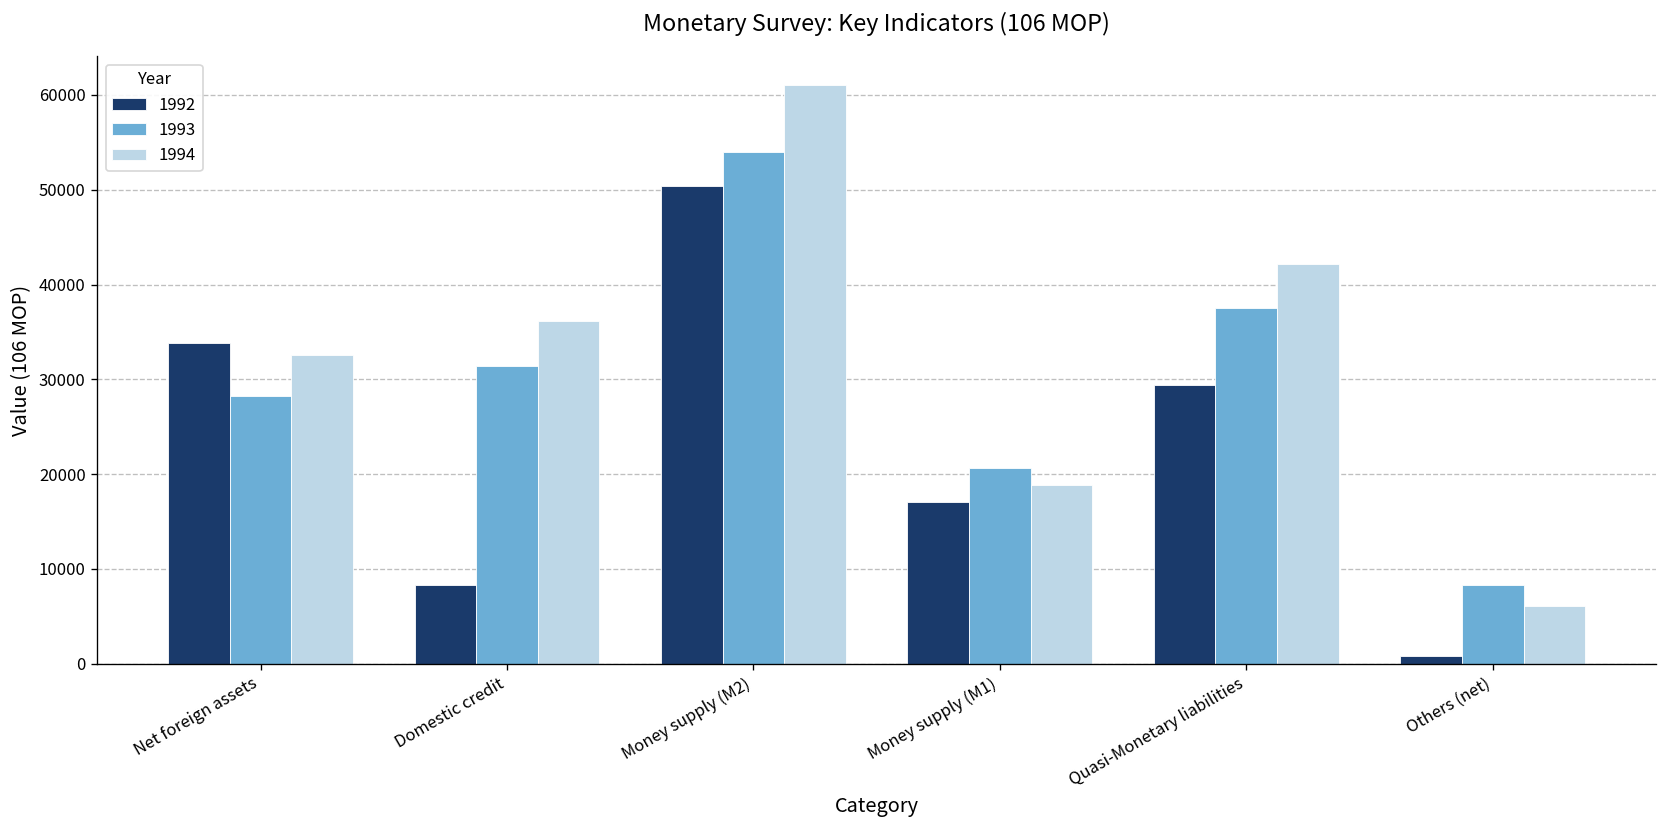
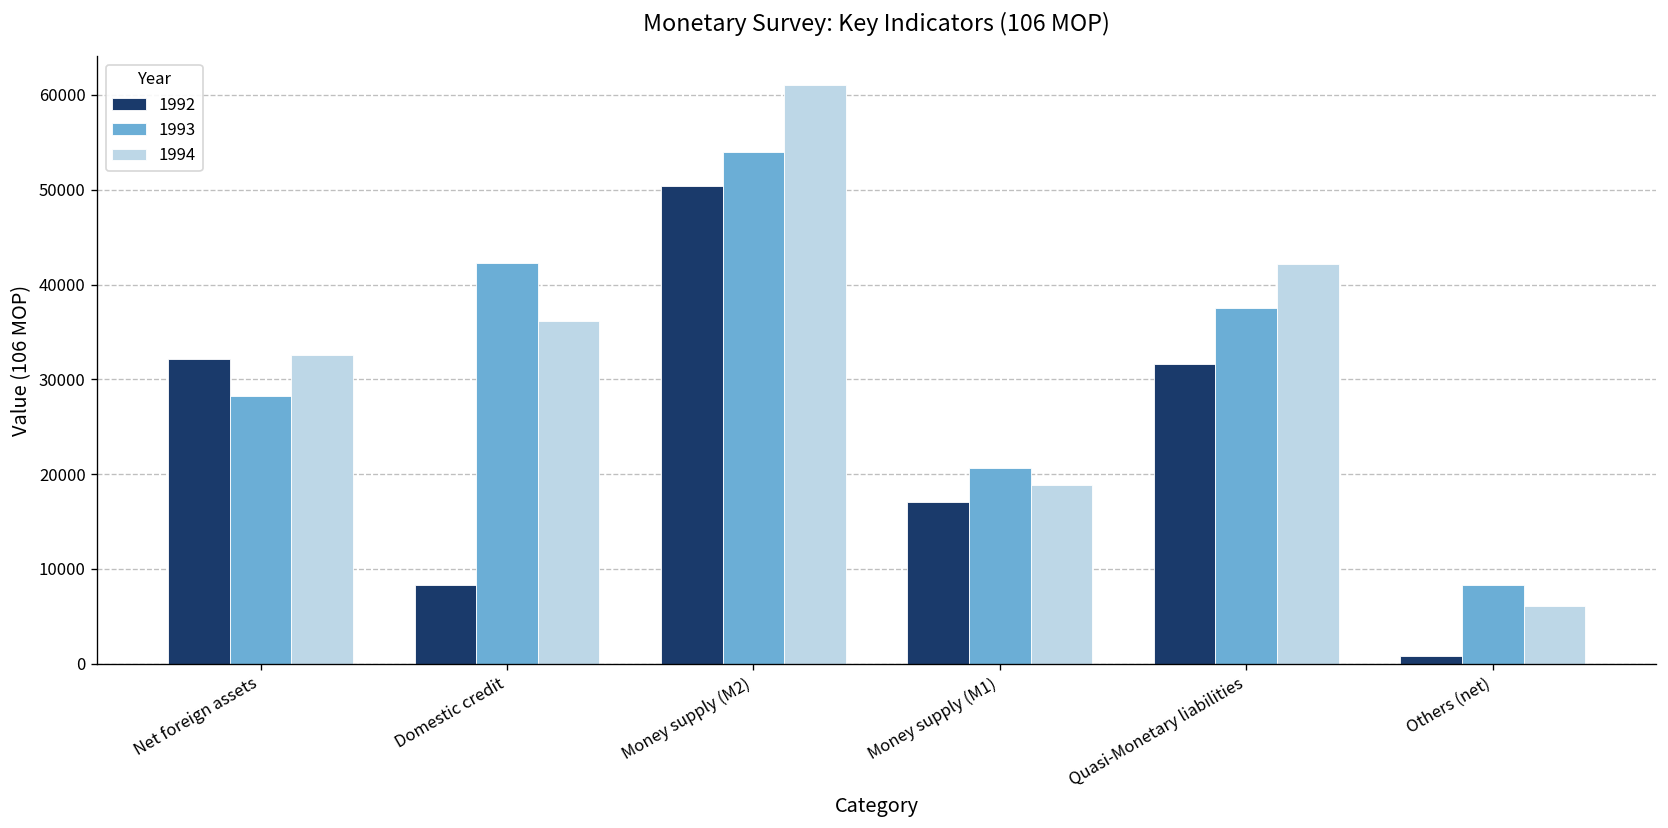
  {
    "1992": {
-     "Net foreign assets": 34000,
+     "Net foreign assets": 32000,
      "Domestic credit": 8000,
      "Money supply (M2)": 50000,
      "Money supply (M1)": 17000,
-     "Quasi-Monetary liabilities": 29000,
+     "Quasi-Monetary liabilities": 32000,
      "Others (net)": 1000
    },
    "1993": {
      "Net foreign assets": 28000,
-     "Domestic credit": 31000,
+     "Domestic credit": 42000,
      "Money supply (M2)": 54000,
      "Money supply (M1)": 21000,
      "Quasi-Monetary liabilities": 37000,
      "Others (net)": 8000
    },
    "1994": {
      "Net foreign assets": 33000,
      "Domestic credit": 36000,
      "Money supply (M2)": 61000,
      "Money supply (M1)": 19000,
      "Quasi-Monetary liabilities": 42000,
      "Others (net)": 6000
    }
  }
